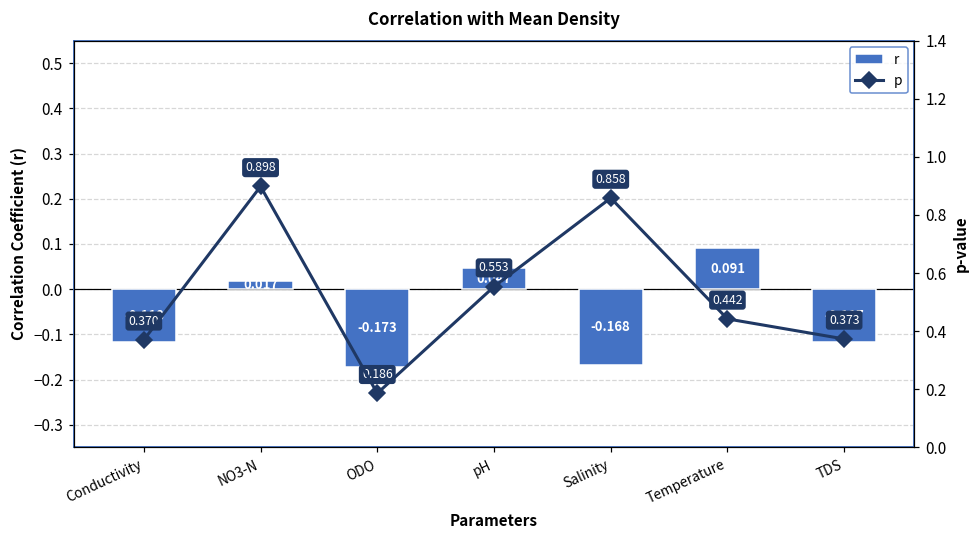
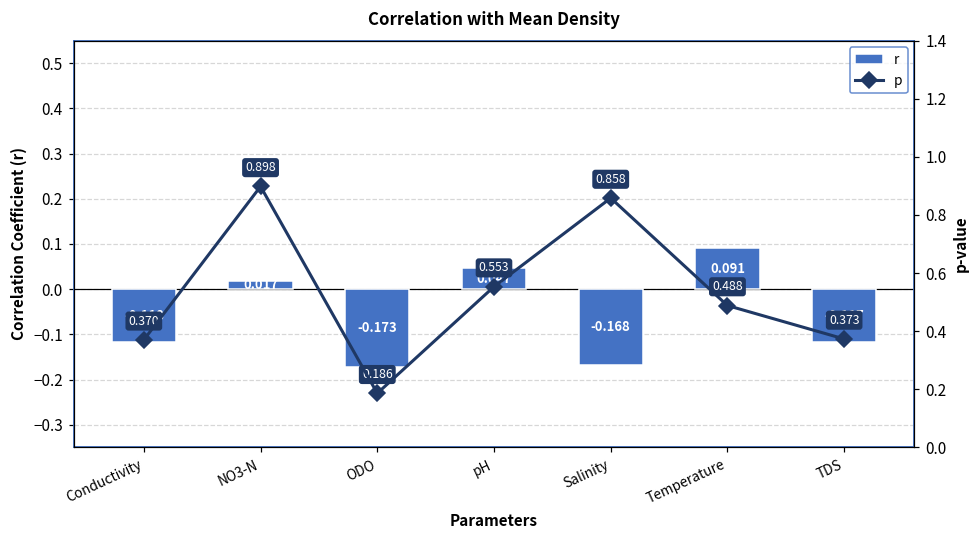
  {
    "r": {
      "Salinity": -0.168,
      "Temperature": 0.091
    },
    "p": {
-     "Temperature": 0.442
+     "Temperature": 0.488
    }
  }
